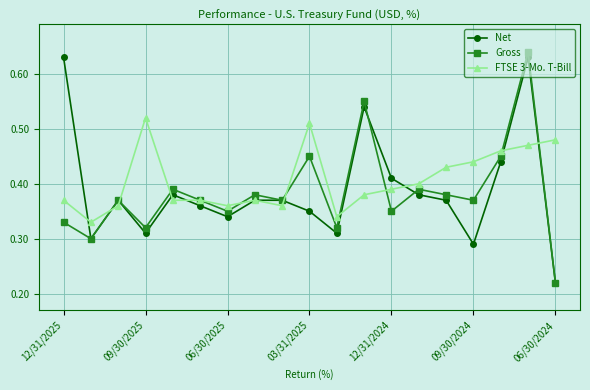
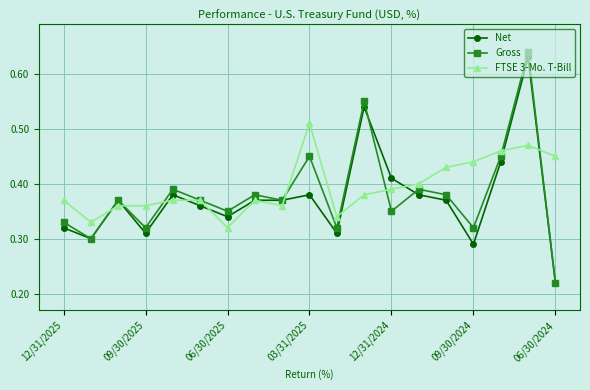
  {
    "Net": {
-     "12/31/2025": 0.63,
+     "12/31/2025": 0.32,
      "09/30/2025": 0.31,
      "06/30/2025": 0.34,
-     "03/31/2025": 0.35,
+     "03/31/2025": 0.38,
      "12/31/2024": 0.41,
      "09/30/2024": 0.29
    },
    "Gross": {
      "12/31/2025": 0.33,
      "09/30/2025": 0.32,
      "06/30/2025": 0.35,
      "03/31/2025": 0.45,
      "12/31/2024": 0.35,
-     "09/30/2024": 0.37
+     "09/30/2024": 0.32
    },
    "FTSE 3-Mo. T-Bill": {
      "12/31/2025": 0.37,
-     "09/30/2025": 0.52,
-     "06/30/2025": 0.36,
+     "09/30/2025": 0.36,
+     "06/30/2025": 0.32,
      "03/31/2025": 0.51,
      "12/31/2024": 0.39,
      "09/30/2024": 0.44,
-     "06/30/2024": 0.48
+     "06/30/2024": 0.45
    }
  }
